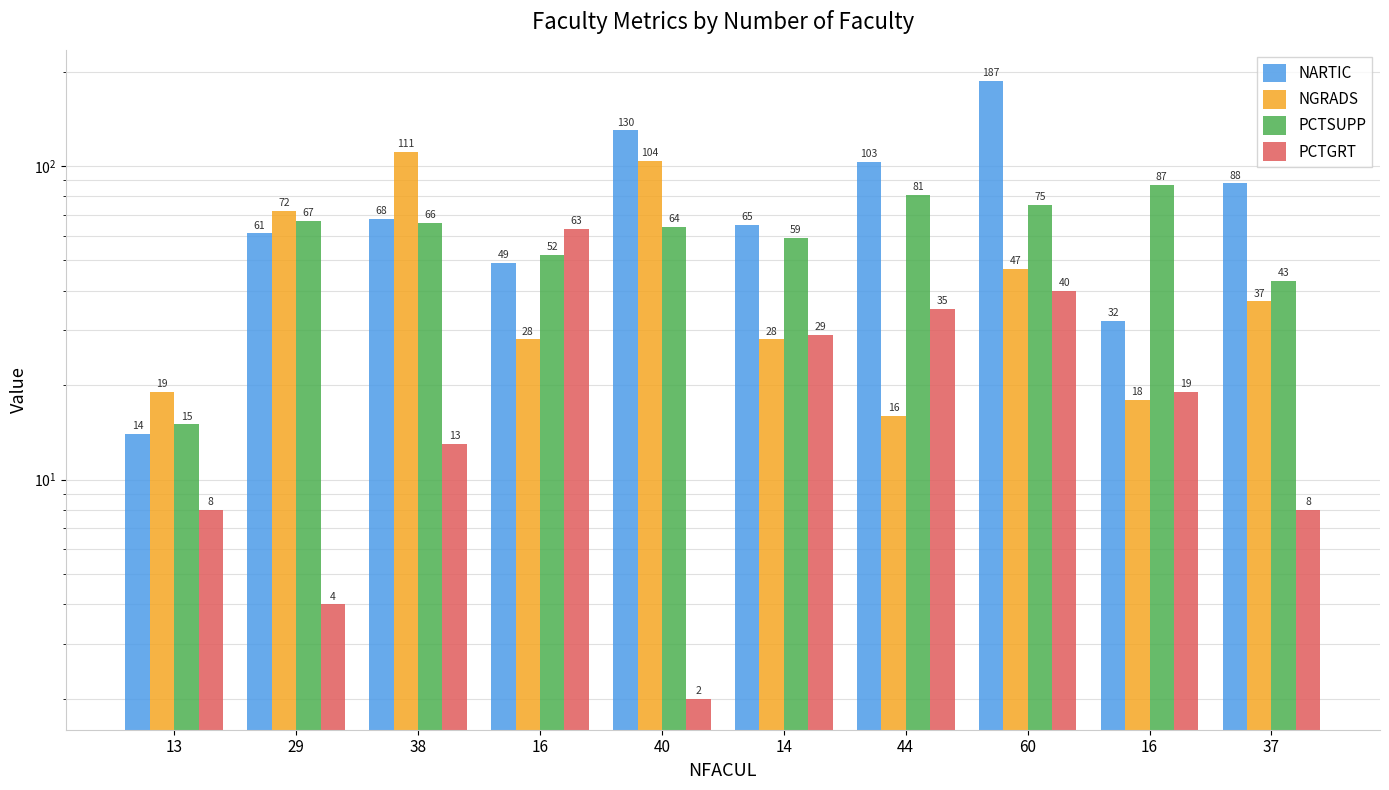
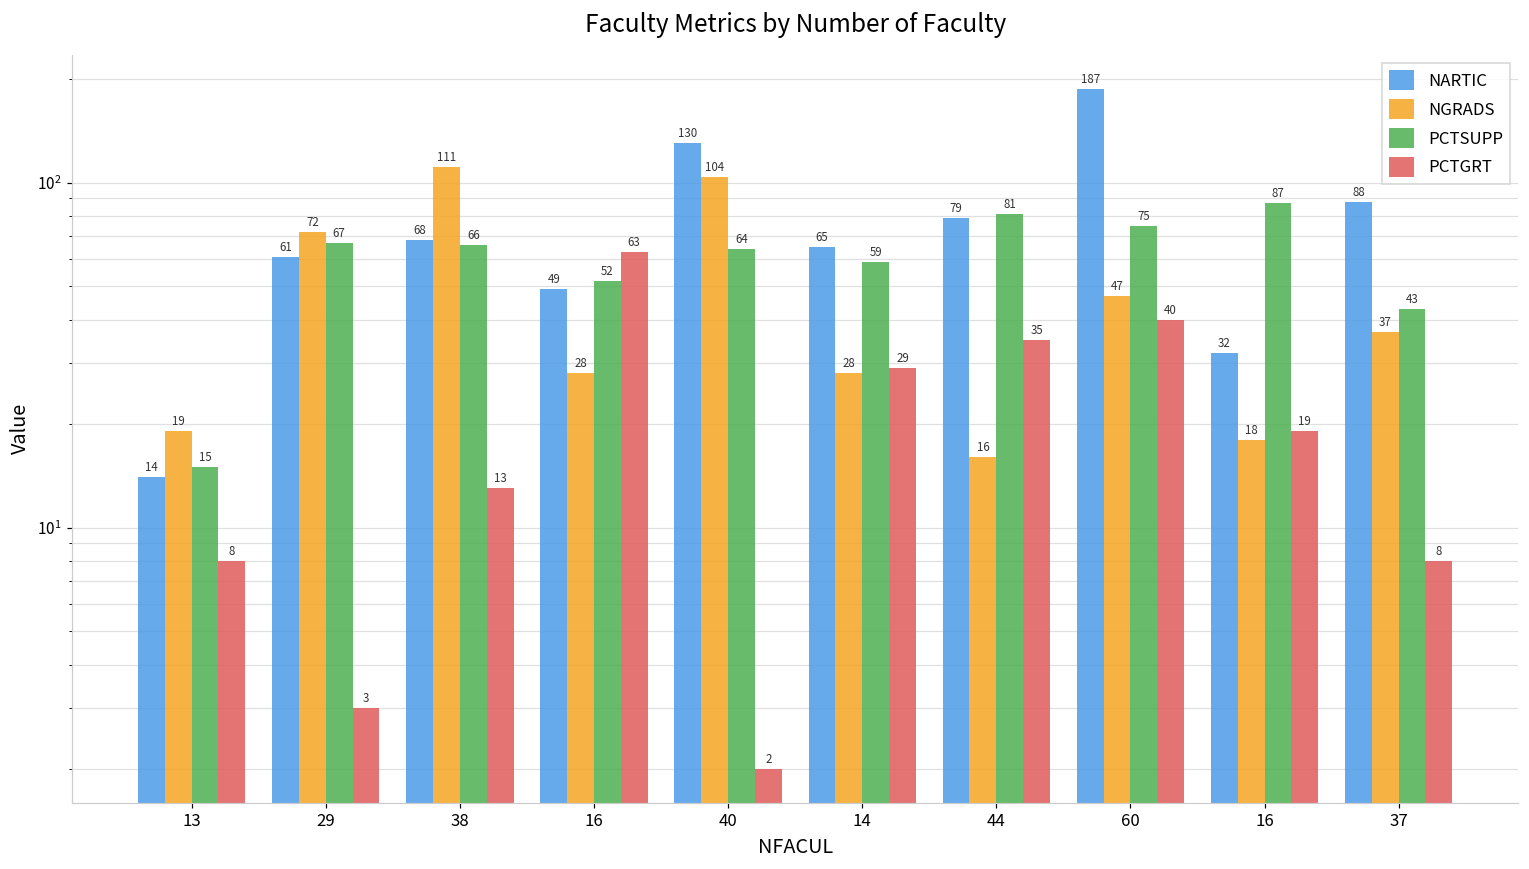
  {
    "NARTIC": {
      "13": 14,
      "29": 61,
      "38": 68,
      "40": 130,
      "14": 65,
-     "44": 103,
+     "44": 79,
      "60": 187,
      "37": 88
    },
    "NGRADS": {
      "13": 19,
      "29": 72,
      "38": 111,
      "40": 104,
      "14": 28,
      "44": 16,
      "60": 47,
      "37": 37
    },
    "PCTSUPP": {
      "13": 15,
      "29": 67,
      "38": 66,
      "40": 64,
      "14": 59,
      "44": 81,
      "60": 75,
      "37": 43
    },
    "PCTGRT": {
      "13": 8,
-     "29": 4,
+     "29": 3,
      "38": 13,
      "40": 2,
      "14": 29,
      "44": 35,
      "60": 40,
      "37": 8
    }
  }
